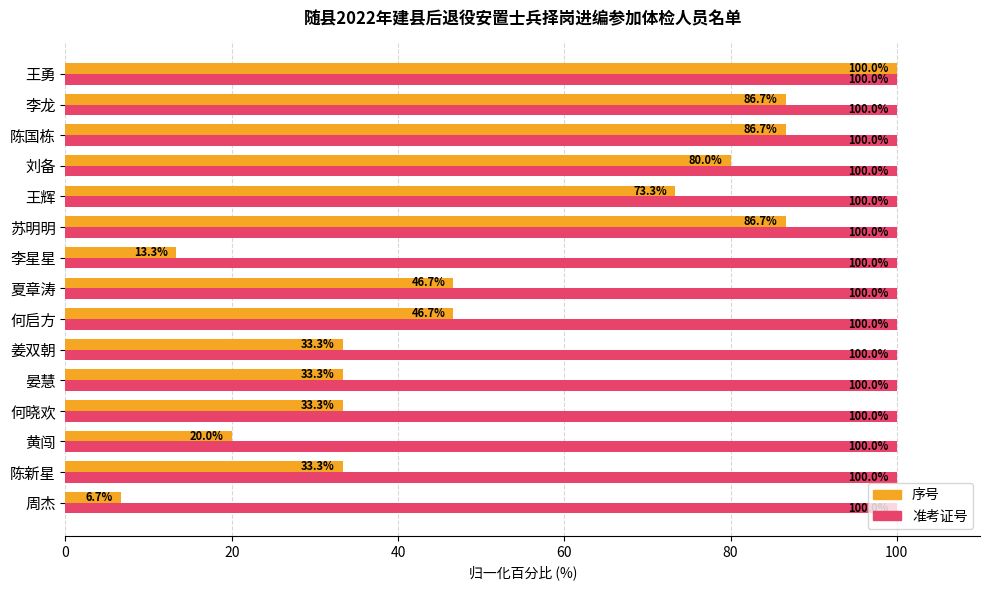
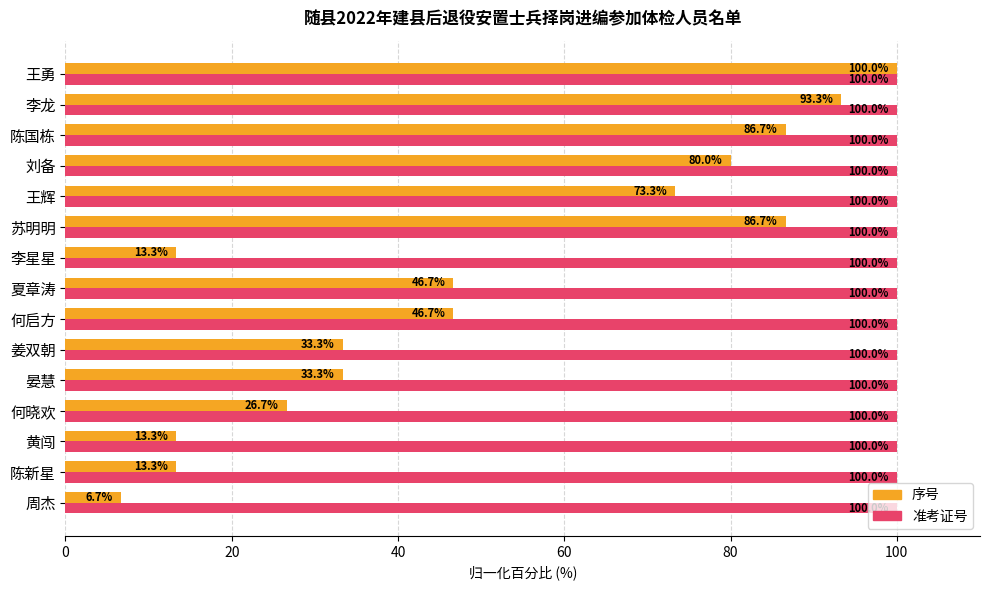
  {
    "序号": {
-     "李龙": "86.7%",
+     "李龙": "93.3%",
      "陈国栋": "86.7%",
      "刘备": "80.0%",
      "王辉": "73.3%",
      "苏明明": "86.7%",
      "李星星": "13.3%",
      "夏章涛": "46.7%",
      "何启方": "46.7%",
      "姜双朝": "33.3%",
      "晏慧": "33.3%",
-     "何晓欢": "33.3%",
-     "黄闯": "20.0%",
-     "陈新星": "33.3%",
+     "何晓欢": "26.7%",
+     "黄闯": "13.3%",
+     "陈新星": "13.3%",
      "周杰": "6.7%"
    },
    "准考证号": {
      "李龙": "100.0%",
      "陈国栋": "100.0%",
      "刘备": "100.0%",
      "王辉": "100.0%",
      "苏明明": "100.0%",
      "李星星": "100.0%",
      "夏章涛": "100.0%",
      "何启方": "100.0%",
      "姜双朝": "100.0%",
      "晏慧": "100.0%",
      "何晓欢": "100.0%",
      "黄闯": "100.0%"
    }
  }
